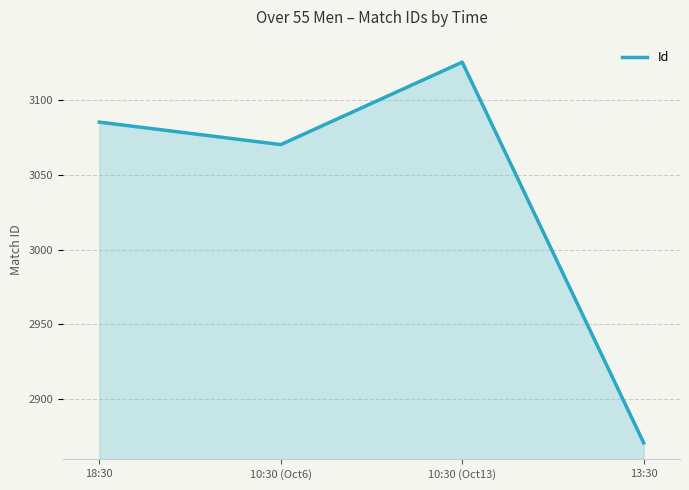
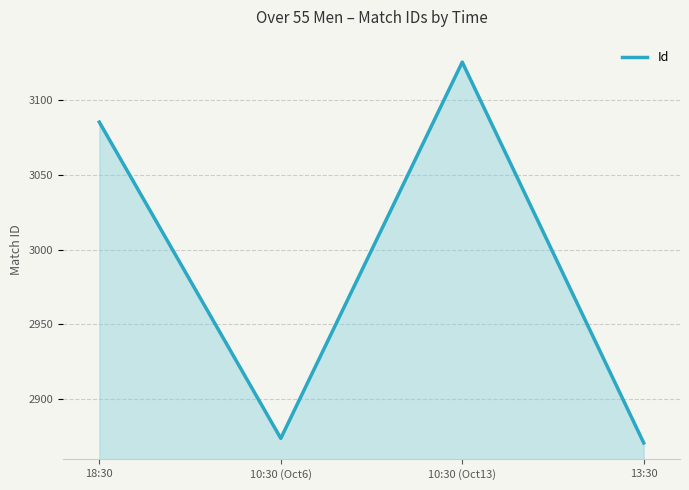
  {
    "18:30": 3085,
-   "10:30 (Oct6)": 3070,
+   "10:30 (Oct6)": 2874,
    "10:30 (Oct13)": 3125,
    "13:30": 2871
  }
